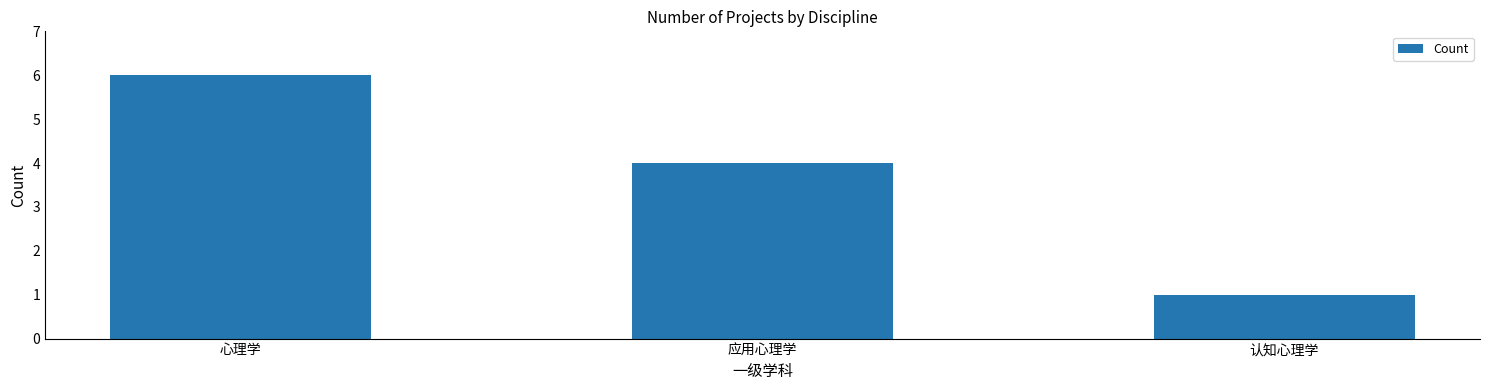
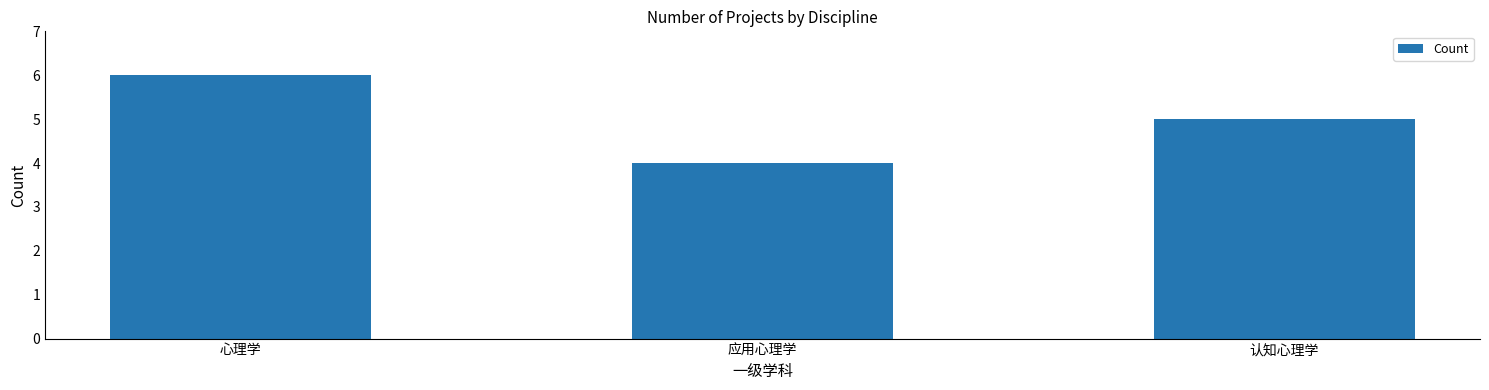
  {
    "心理学": 6,
    "应用心理学": 4,
-   "认知心理学": 1
+   "认知心理学": 5
  }
